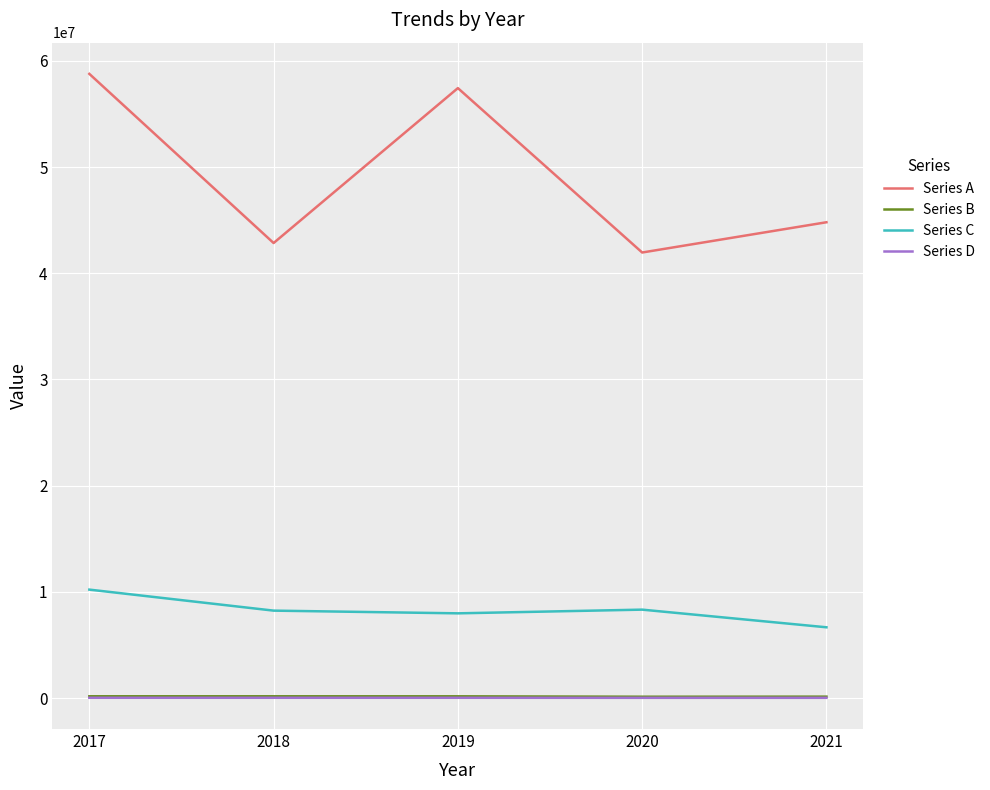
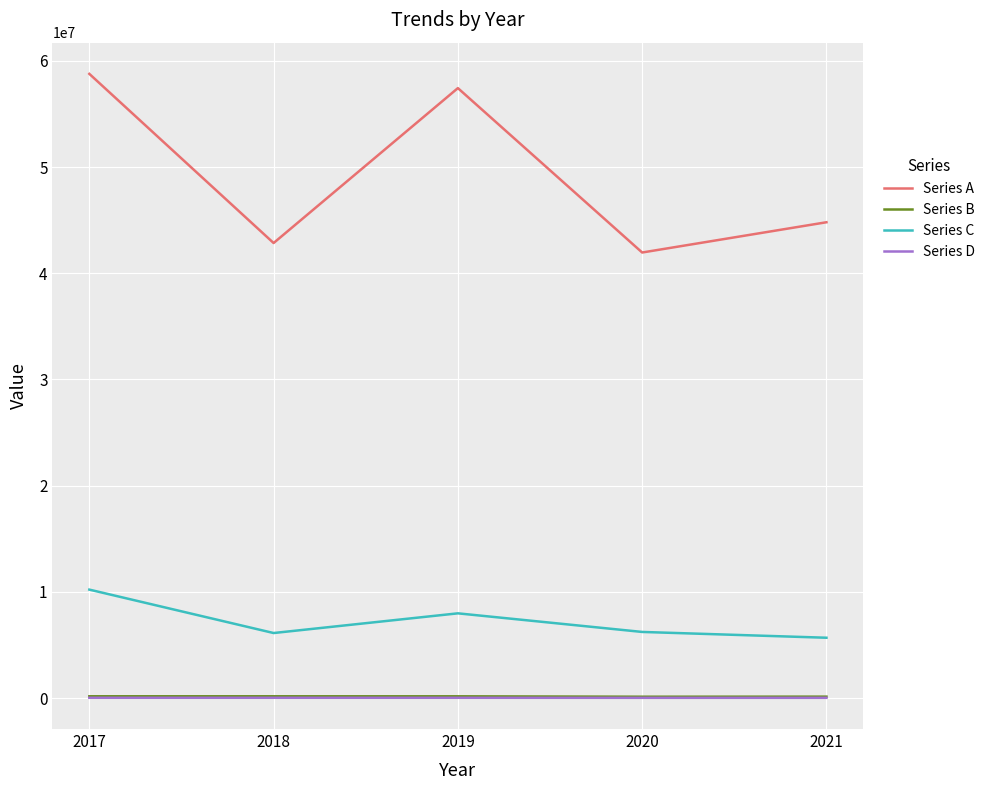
  {
    "Series A": {
      "2017": 58800000,
      "2018": 42800000,
      "2019": 57400000,
      "2020": 41900000,
      "2021": 44800000
    },
    "Series C": {
      "2017": 10200000,
-     "2018": 8200000,
+     "2018": 6100000,
      "2019": 8000000,
-     "2020": 8300000,
-     "2021": 6700000
+     "2020": 6200000,
+     "2021": 5700000
    }
  }
